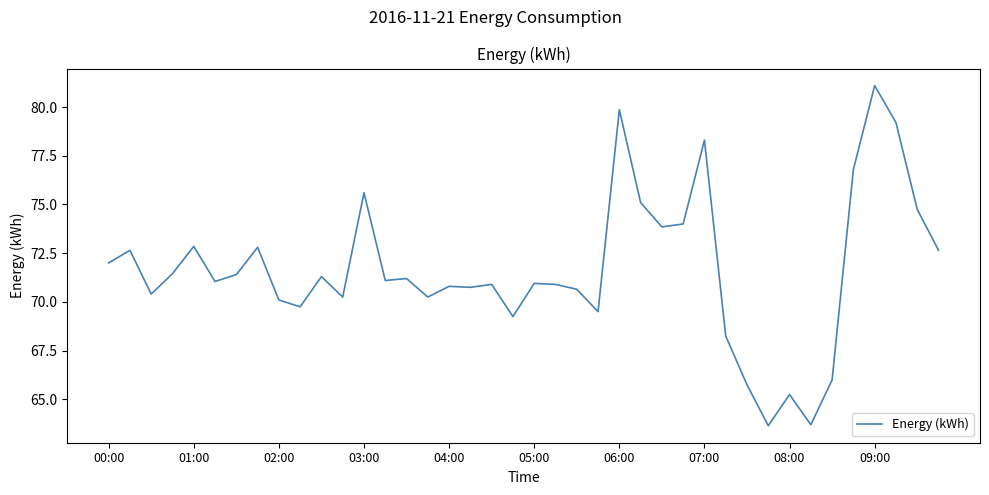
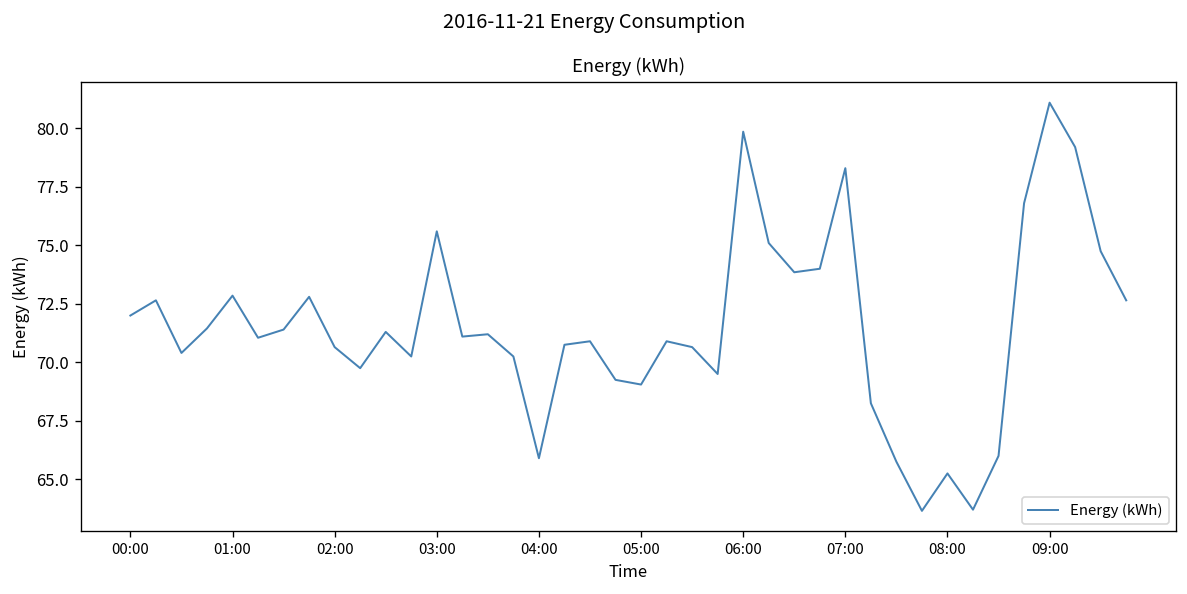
  {
    "00:00": 72.0,
    "01:00": 72.9,
-   "02:00": 70.1,
+   "02:00": 70.7,
    "03:00": 75.6,
-   "04:00": 70.8,
-   "05:00": 71.0,
+   "04:00": 65.9,
+   "05:00": 69.1,
    "06:00": 79.9,
    "07:00": 78.3,
    "08:00": 65.3,
    "09:00": 81.1
  }
